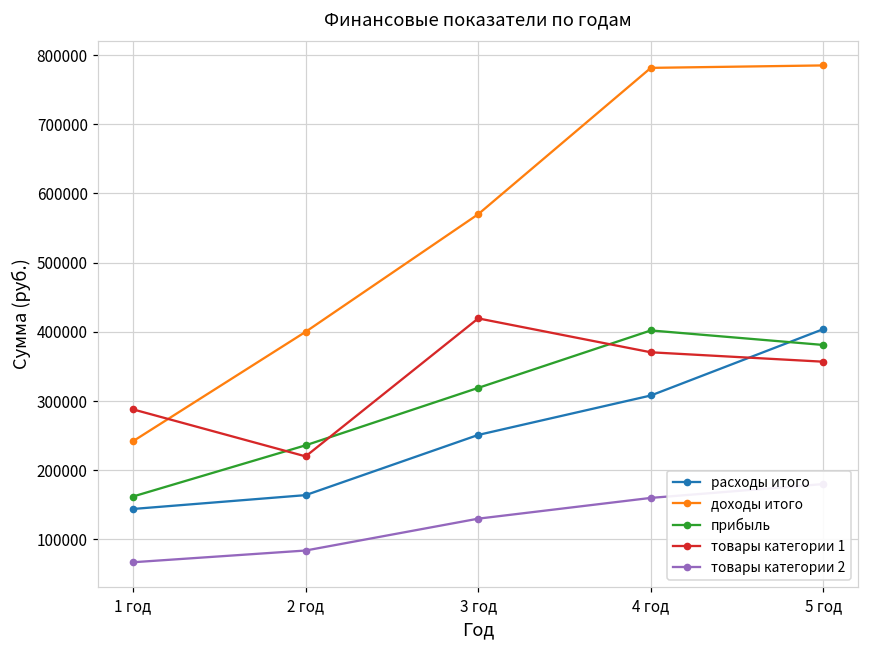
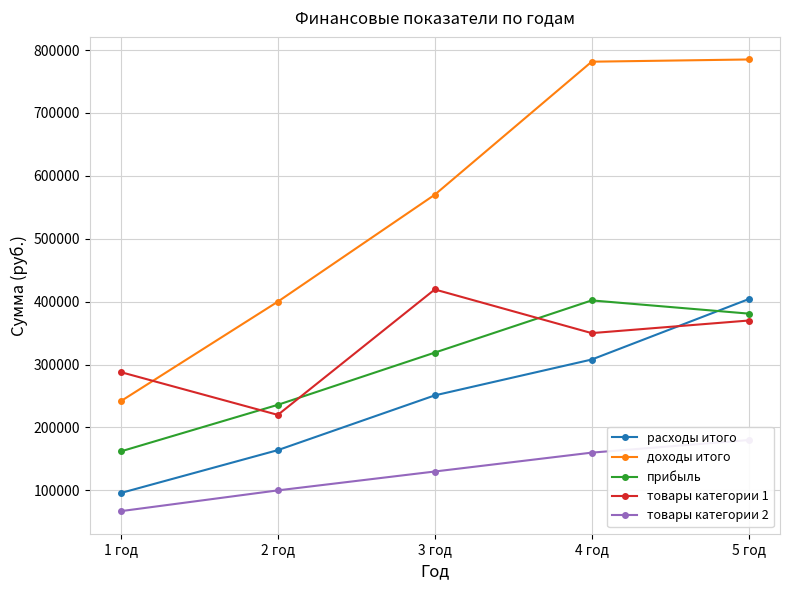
  {
    "расходы итого": {
-     "1 год": 140000,
+     "1 год": 100000,
      "2 год": 160000,
      "3 год": 250000,
      "4 год": 310000,
      "5 год": 400000
    },
    "доходы итого": {
      "1 год": 240000,
      "2 год": 400000,
      "3 год": 570000,
      "4 год": 780000,
      "5 год": 790000
    },
    "прибыль": {
      "1 год": 160000,
      "2 год": 240000,
      "3 год": 320000,
      "4 год": 400000,
      "5 год": 380000
    },
    "товары категории 1": {
      "1 год": 290000,
      "2 год": 220000,
      "3 год": 420000,
-     "4 год": 370000,
-     "5 год": 360000
+     "4 год": 350000,
+     "5 год": 370000
    },
    "товары категории 2": {
      "1 год": 70000,
-     "2 год": 80000,
+     "2 год": 100000,
      "3 год": 130000,
      "4 год": 160000
    }
  }
